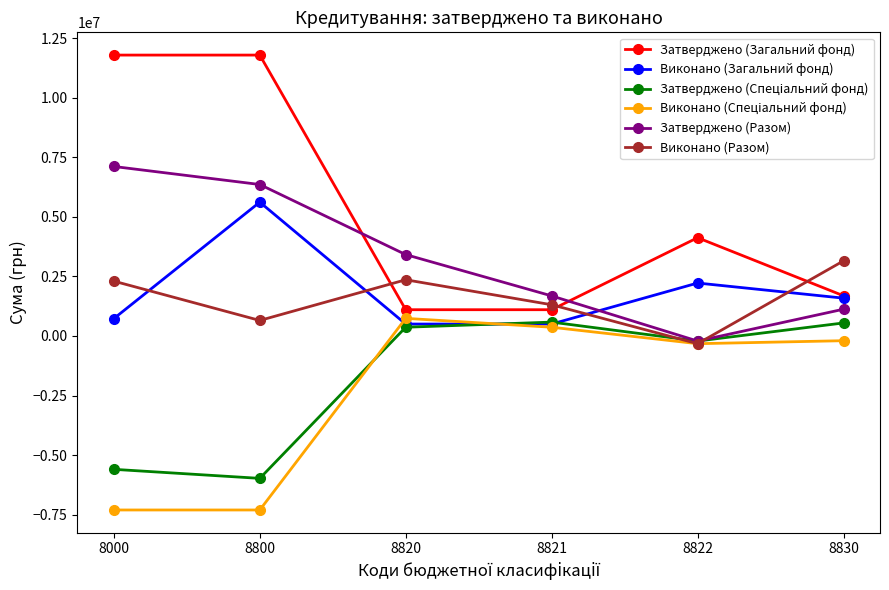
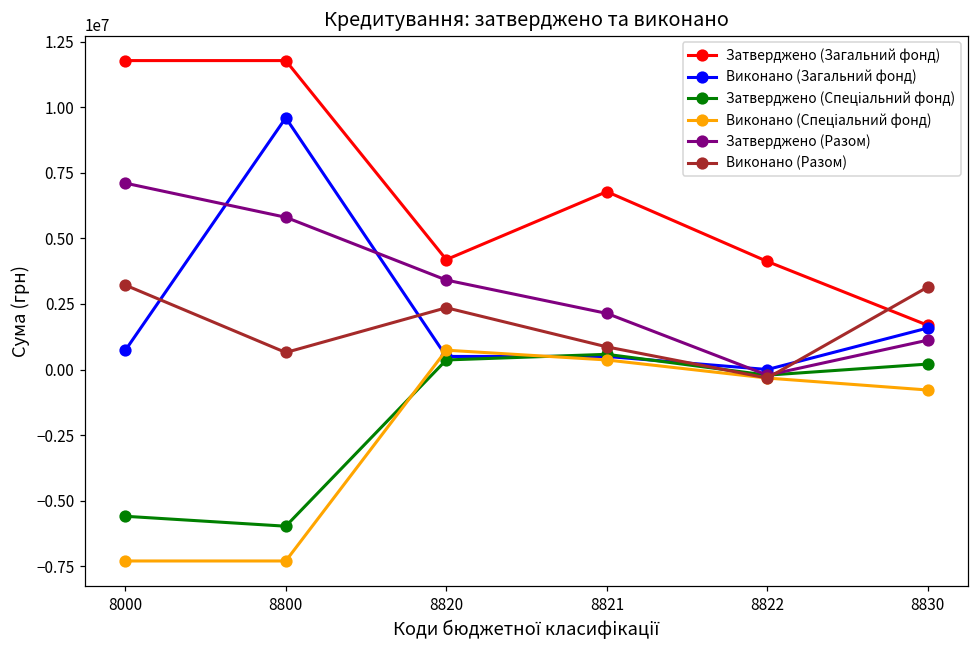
  {
    "Затверджено (Загальний фонд)": {
      "8000": 11800000,
      "8800": 11800000,
-     "8820": 1100000,
-     "8821": 1100000,
+     "8820": 4200000,
+     "8821": 6800000,
      "8822": 4100000
    },
    "Виконано (Загальний фонд)": {
      "8000": 700000,
-     "8800": 5600000,
+     "8800": 9600000,
      "8820": 500000,
-     "8822": 2200000
+     "8822": 0
    },
    "Затверджено (Спеціальний фонд)": {
      "8000": -5600000,
      "8800": -6000000,
      "8820": 400000,
-     "8830": 500000
+     "8830": 200000
    },
    "Виконано (Спеціальний фонд)": {
      "8000": -7300000,
      "8800": -7300000,
      "8820": 700000,
      "8821": 400000,
-     "8830": -200000
+     "8830": -800000
    },
    "Затверджено (Разом)": {
      "8000": 7100000,
-     "8800": 6400000,
+     "8800": 5800000,
      "8820": 3400000,
-     "8821": 1700000,
+     "8821": 2100000,
      "8830": 1100000
    },
    "Виконано (Разом)": {
-     "8000": 2300000,
+     "8000": 3200000,
      "8800": 600000,
      "8820": 2400000,
-     "8821": 1300000,
+     "8821": 900000,
      "8830": 3100000
    }
  }
